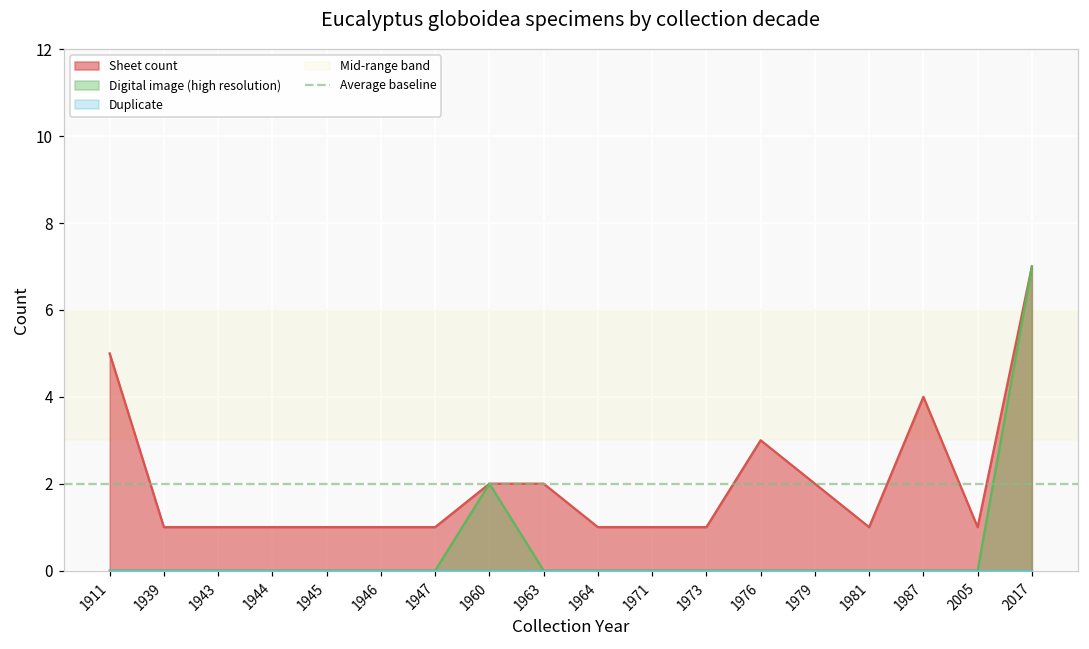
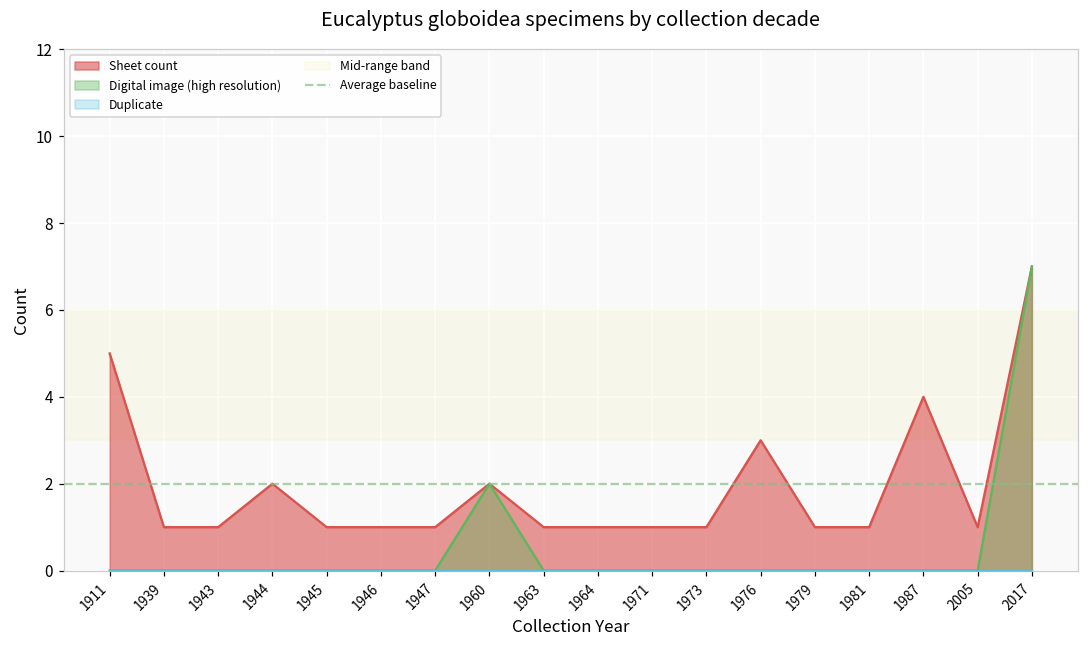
  {
    "Sheet count": {
      "1911": 5,
      "1939": 1,
      "1943": 1,
-     "1944": 1,
+     "1944": 2,
      "1945": 1,
      "1946": 1,
      "1947": 1,
-     "1963": 2,
+     "1963": 1,
      "1964": 1,
      "1971": 1,
      "1973": 1,
      "1976": 3,
-     "1979": 2,
+     "1979": 1,
      "1981": 1,
      "1987": 4,
      "2005": 1
    },
    "Duplicate": {
      "1960": 0,
      "2017": 0
    }
  }
